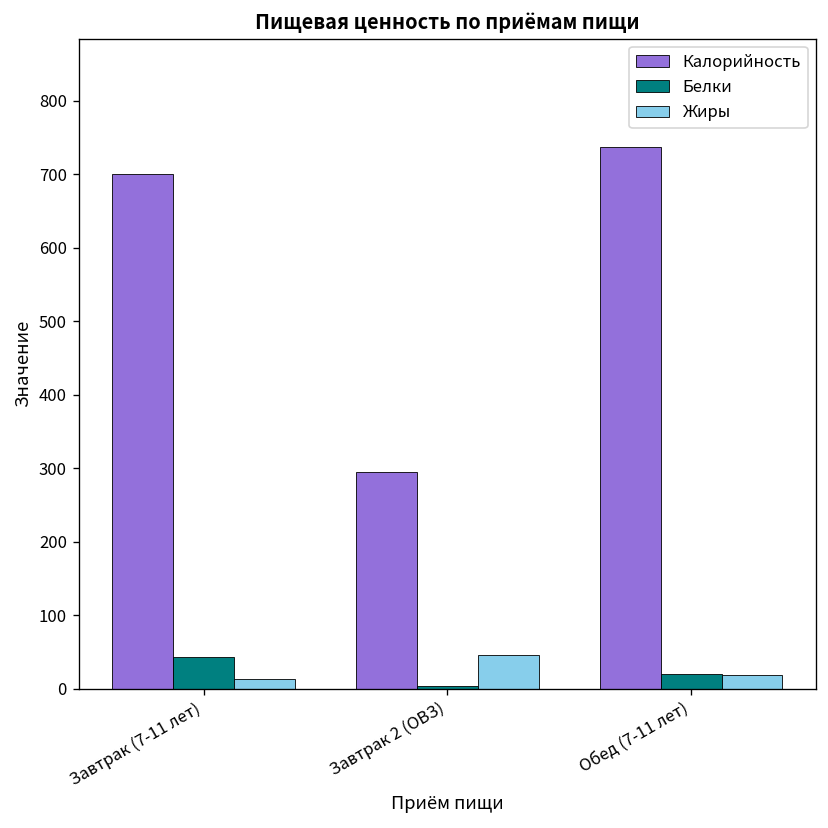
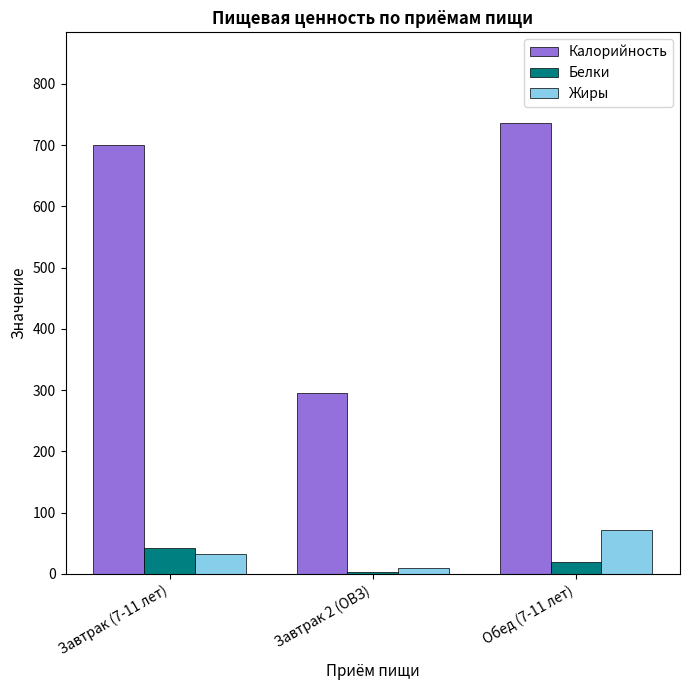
  {
    "Калорийность": {
      "Завтрак (7-11 лет)": 700,
      "Завтрак 2 (ОВЗ)": 290,
      "Обед (7-11 лет)": 740
    },
    "Белки": {
      "Завтрак (7-11 лет)": 40,
      "Обед (7-11 лет)": 20
    },
    "Жиры": {
-     "Завтрак (7-11 лет)": 10,
-     "Завтрак 2 (ОВЗ)": 50,
-     "Обед (7-11 лет)": 20
+     "Завтрак (7-11 лет)": 30,
+     "Завтрак 2 (ОВЗ)": 10,
+     "Обед (7-11 лет)": 70
    }
  }
